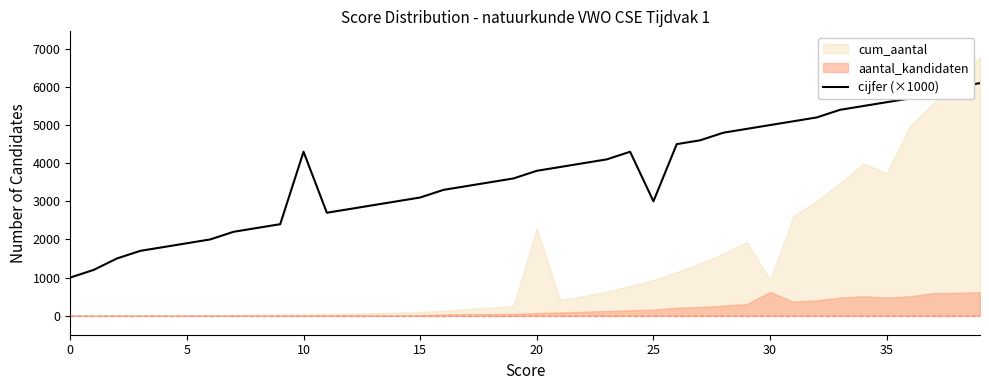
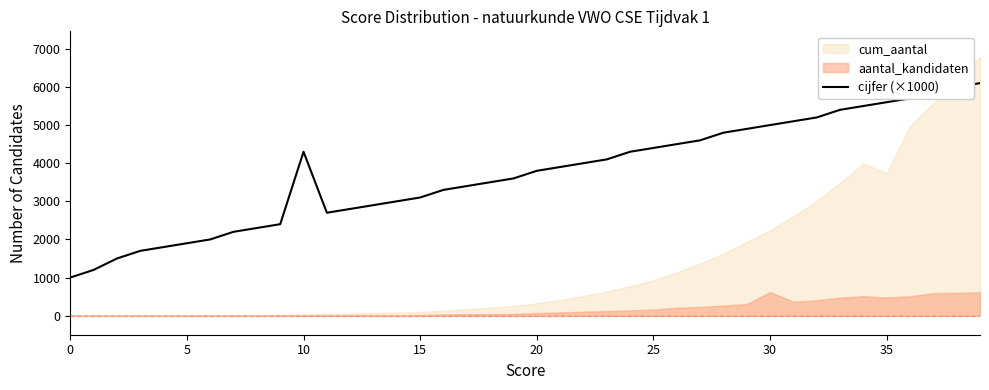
  {
    "cijfer (×1000)": {
      "0": 1000,
      "5": 1900,
      "10": 4300,
      "15": 3100,
      "20": 3800,
-     "25": 3000,
+     "25": 4400,
      "30": 5000,
      "35": 5600
    },
    "cum_aantal": {
      "15": 100,
-     "20": 2300,
+     "20": 300,
      "25": 900,
-     "30": 900,
+     "30": 2200,
      "35": 3700
    },
    "aantal_kandidaten": {
      "20": 100,
      "25": 200,
      "30": 600,
      "35": 500
    }
  }
